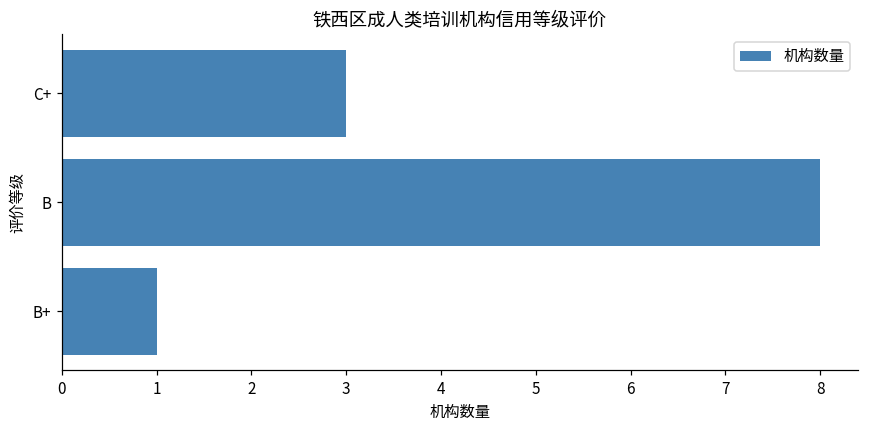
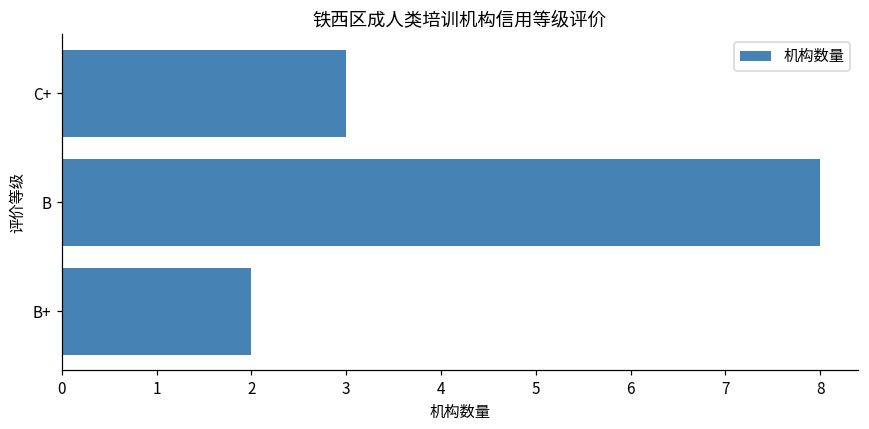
  {
    "C+": 3,
    "B": 8,
-   "B+": 1
+   "B+": 2
  }
